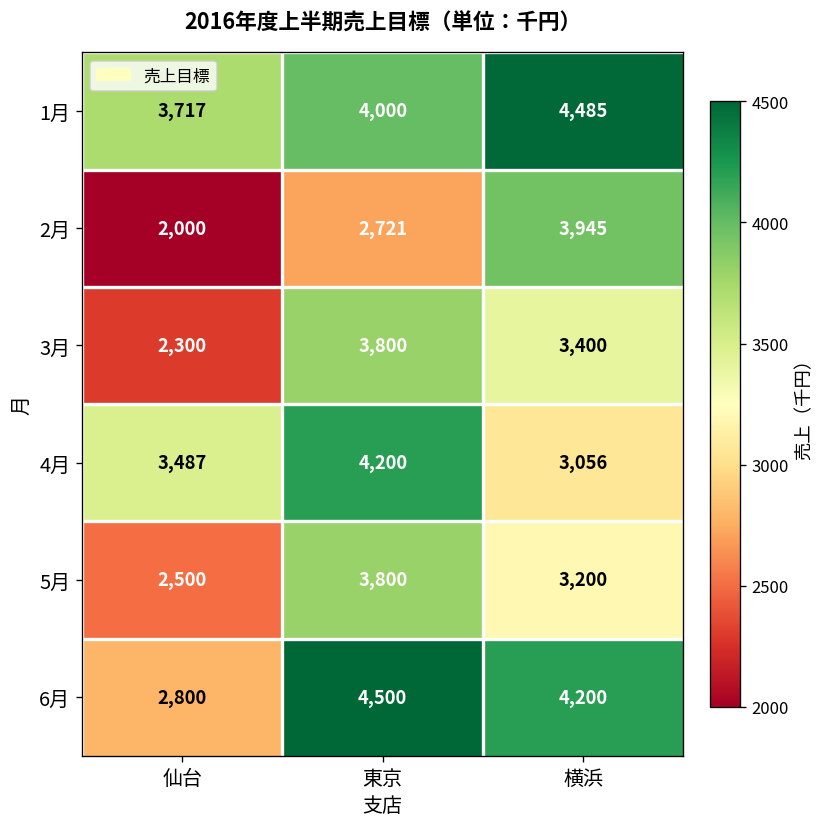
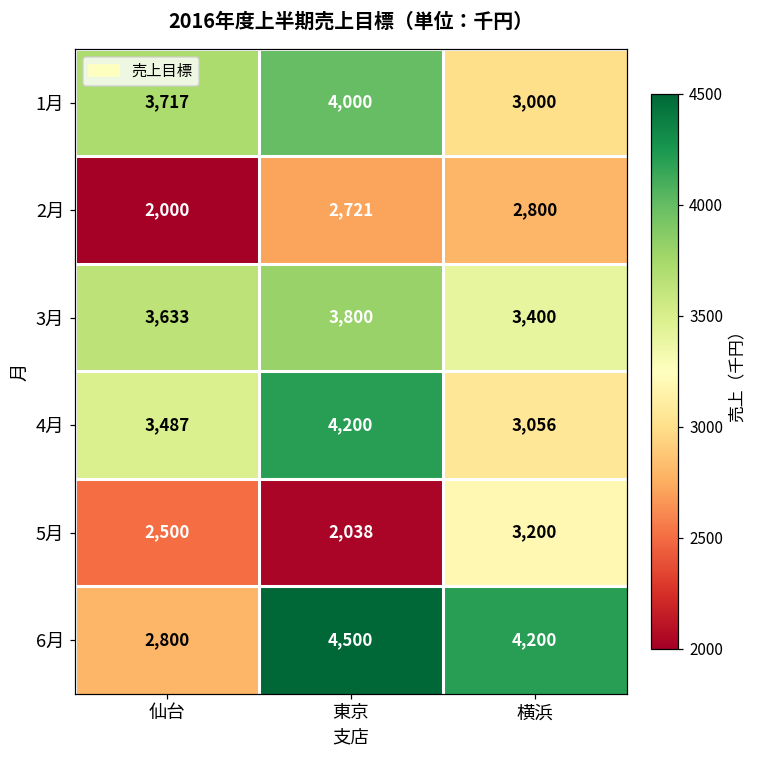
  {
    "1月": {
      "仙台": "3,717",
      "東京": "4,000",
-     "横浜": "4,485"
+     "横浜": "3,000"
    },
    "2月": {
      "仙台": "2,000",
      "東京": "2,721",
-     "横浜": "3,945"
+     "横浜": "2,800"
    },
    "3月": {
-     "仙台": "2,300",
+     "仙台": "3,633",
      "東京": "3,800",
      "横浜": "3,400"
    },
    "4月": {
      "仙台": "3,487",
      "東京": "4,200",
      "横浜": "3,056"
    },
    "5月": {
      "仙台": "2,500",
-     "東京": "3,800",
+     "東京": "2,038",
      "横浜": "3,200"
    },
    "6月": {
      "仙台": "2,800",
      "東京": "4,500",
      "横浜": "4,200"
    }
  }
